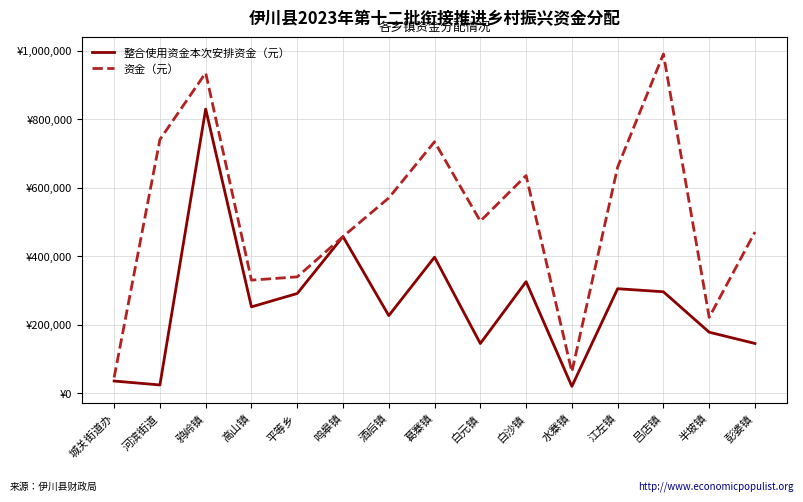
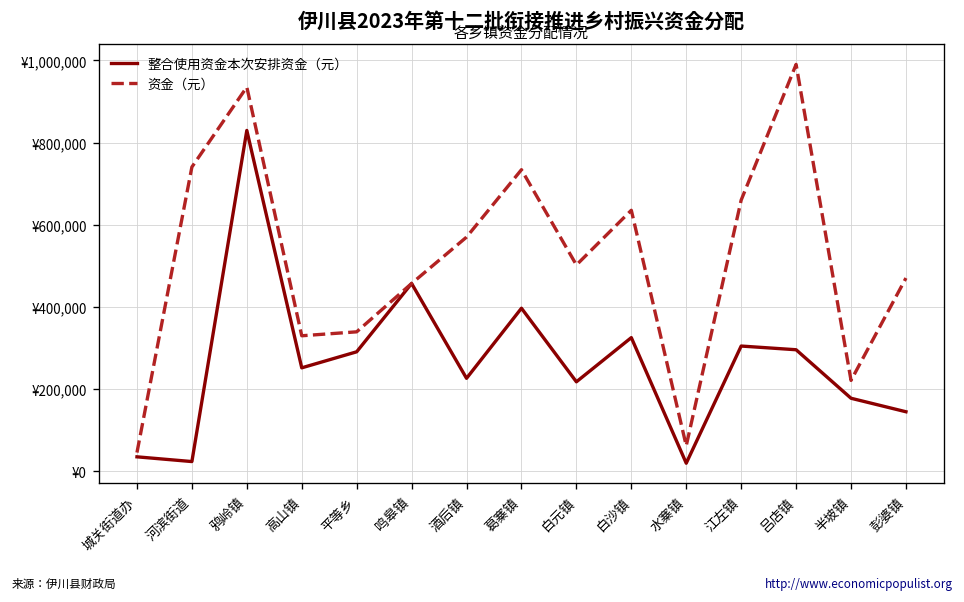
  {
    "整合使用资金本次安排资金（元）": {
      "城关街道办": "¥40,000",
      "河滨街道": "¥20,000",
      "鸦岭镇": "¥830,000",
      "高山镇": "¥250,000",
      "平等乡": "¥290,000",
      "酒后镇": "¥230,000",
      "葛寨镇": "¥400,000",
-     "白元镇": "¥150,000",
+     "白元镇": "¥220,000",
      "白沙镇": "¥330,000",
      "水寨镇": "¥20,000",
      "江左镇": "¥310,000",
      "吕店镇": "¥300,000",
      "半坡镇": "¥180,000",
      "彭婆镇": "¥150,000"
    },
    "资金（元）": {
      "城关街道办": "¥50,000",
      "河滨街道": "¥740,000",
      "鸦岭镇": "¥940,000",
      "高山镇": "¥330,000",
      "平等乡": "¥340,000",
      "酒后镇": "¥570,000",
      "葛寨镇": "¥730,000",
      "白元镇": "¥500,000",
      "白沙镇": "¥640,000",
      "水寨镇": "¥60,000",
      "江左镇": "¥660,000",
      "吕店镇": "¥990,000",
      "半坡镇": "¥220,000",
      "彭婆镇": "¥470,000"
    }
  }
